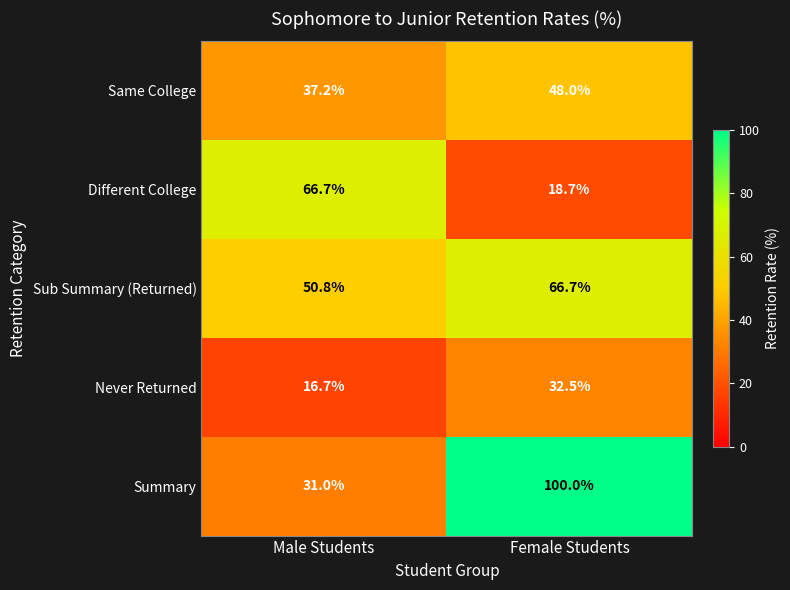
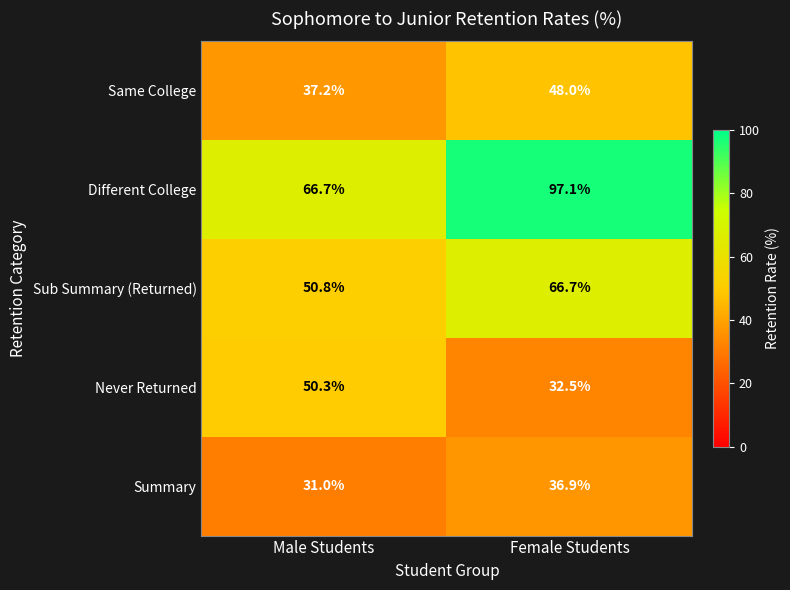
  {
    "Same College": {
      "Male Students": "37.2%",
      "Female Students": "48.0%"
    },
    "Different College": {
      "Male Students": "66.7%",
-     "Female Students": "18.7%"
+     "Female Students": "97.1%"
    },
    "Sub Summary (Returned)": {
      "Male Students": "50.8%",
      "Female Students": "66.7%"
    },
    "Never Returned": {
-     "Male Students": "16.7%",
+     "Male Students": "50.3%",
      "Female Students": "32.5%"
    },
    "Summary": {
      "Male Students": "31.0%",
-     "Female Students": "100.0%"
+     "Female Students": "36.9%"
    }
  }
